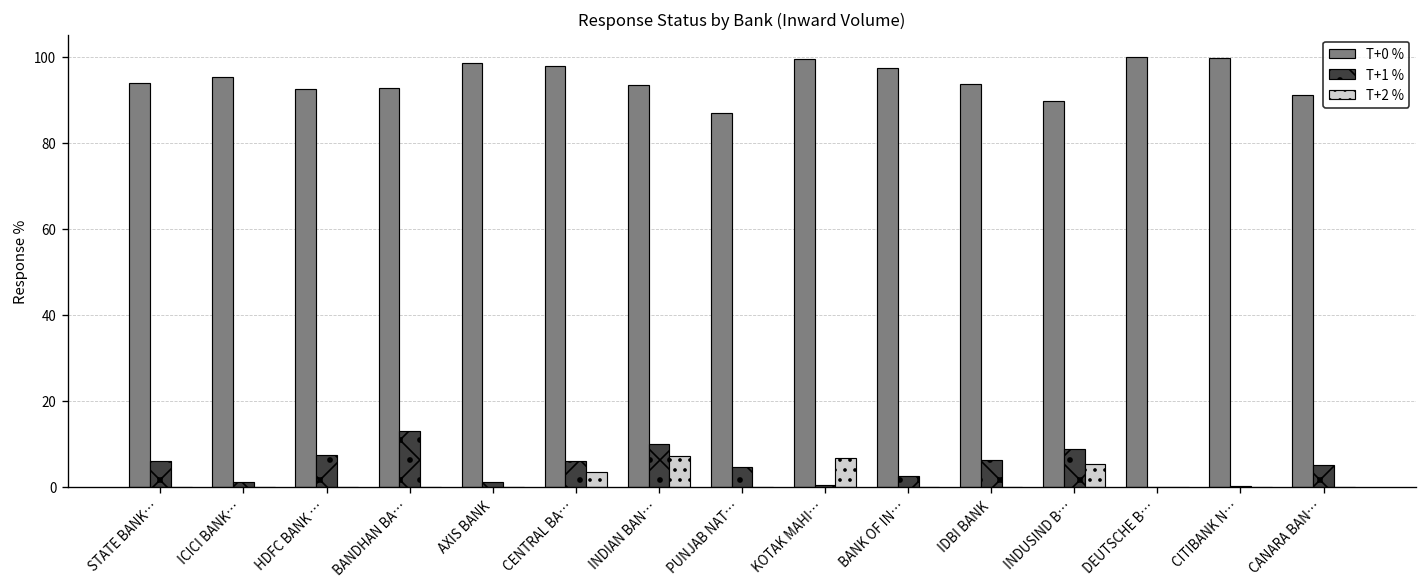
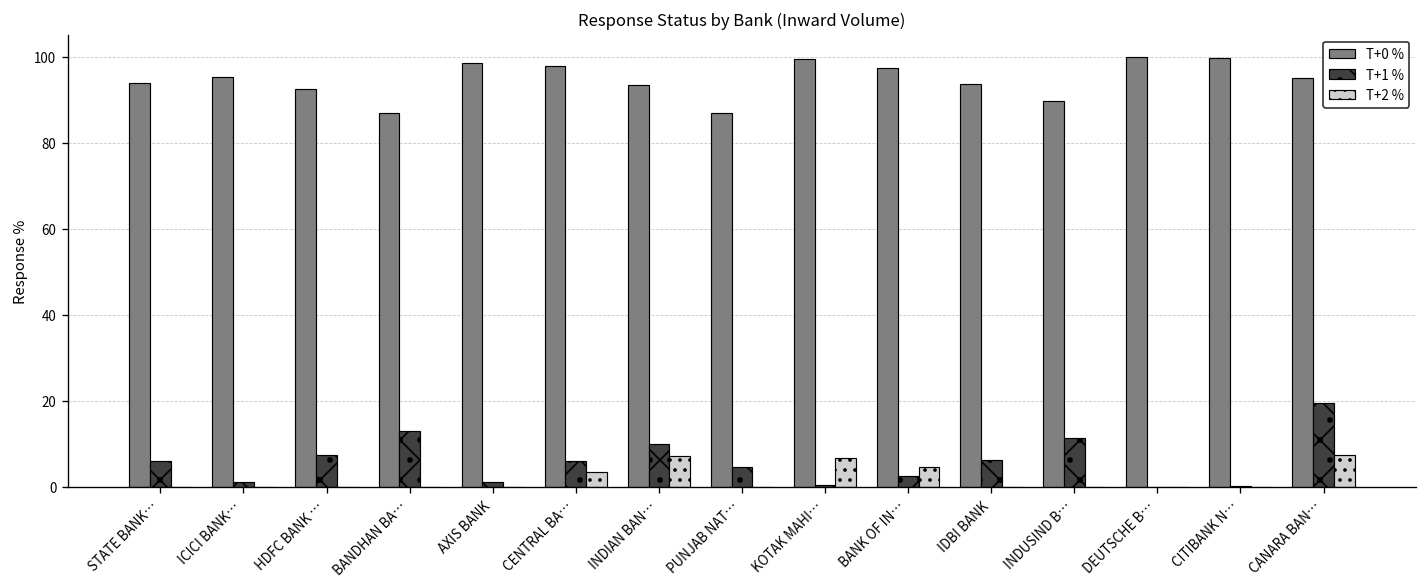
  {
    "T+0 %": {
      "STATE BANK…": 94,
      "ICICI BANK…": 95,
      "HDFC BANK …": 93,
-     "BANDHAN BA…": 93,
+     "BANDHAN BA…": 87,
      "AXIS BANK": 99,
      "CENTRAL BA…": 98,
      "INDIAN BAN…": 93,
      "PUNJAB NAT…": 87,
      "KOTAK MAHI…": 100,
      "BANK OF IN…": 97,
      "IDBI BANK": 94,
      "INDUSIND B…": 90,
      "DEUTSCHE B…": 100,
      "CITIBANK N…": 100,
-     "CANARA BAN…": 91
+     "CANARA BAN…": 95
    },
    "T+1 %": {
      "STATE BANK…": 6,
      "ICICI BANK…": 1,
      "HDFC BANK …": 7,
      "BANDHAN BA…": 13,
      "AXIS BANK": 1,
      "CENTRAL BA…": 6,
      "INDIAN BAN…": 10,
      "PUNJAB NAT…": 5,
      "BANK OF IN…": 3,
      "IDBI BANK": 6,
-     "INDUSIND B…": 9,
+     "INDUSIND B…": 11,
      "DEUTSCHE B…": 0,
-     "CANARA BAN…": 5
+     "CANARA BAN…": 19
    },
    "T+2 %": {
      "ICICI BANK…": 0,
      "HDFC BANK …": 0,
      "AXIS BANK": 0,
      "CENTRAL BA…": 3,
      "INDIAN BAN…": 7,
      "PUNJAB NAT…": 0,
      "KOTAK MAHI…": 7,
-     "BANK OF IN…": 0,
-     "INDUSIND B…": 5,
+     "BANK OF IN…": 5,
+     "INDUSIND B…": 0,
      "DEUTSCHE B…": 0,
      "CITIBANK N…": 0,
-     "CANARA BAN…": 0
+     "CANARA BAN…": 7
    }
  }
